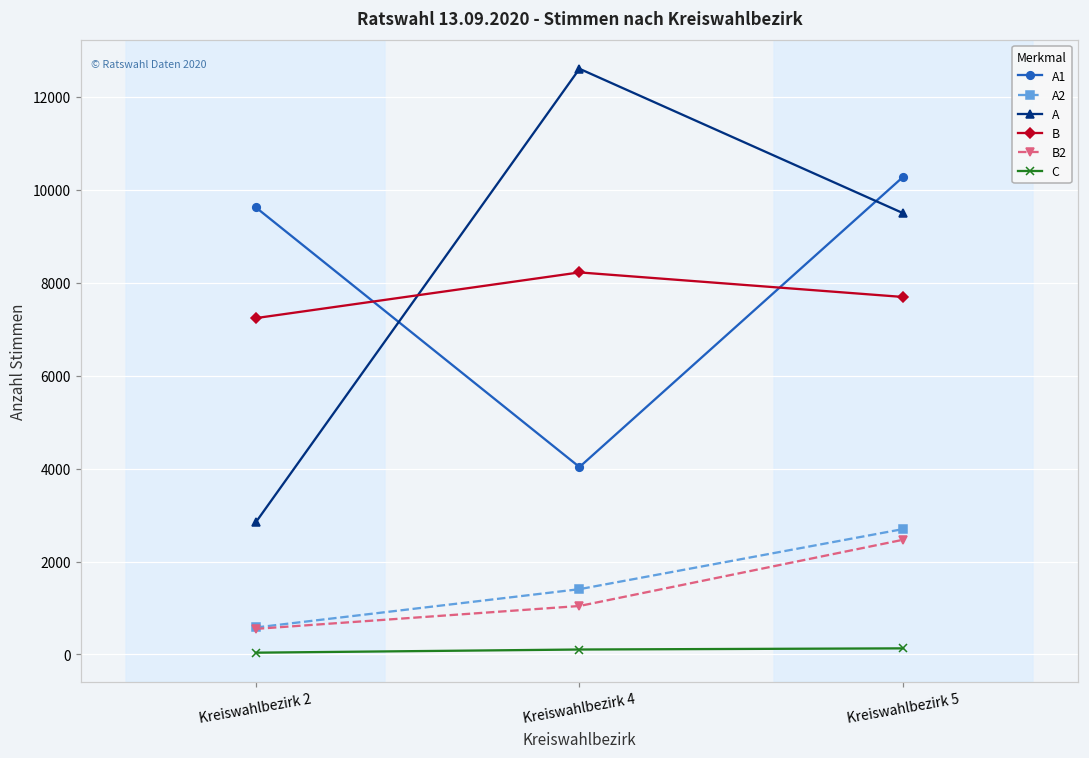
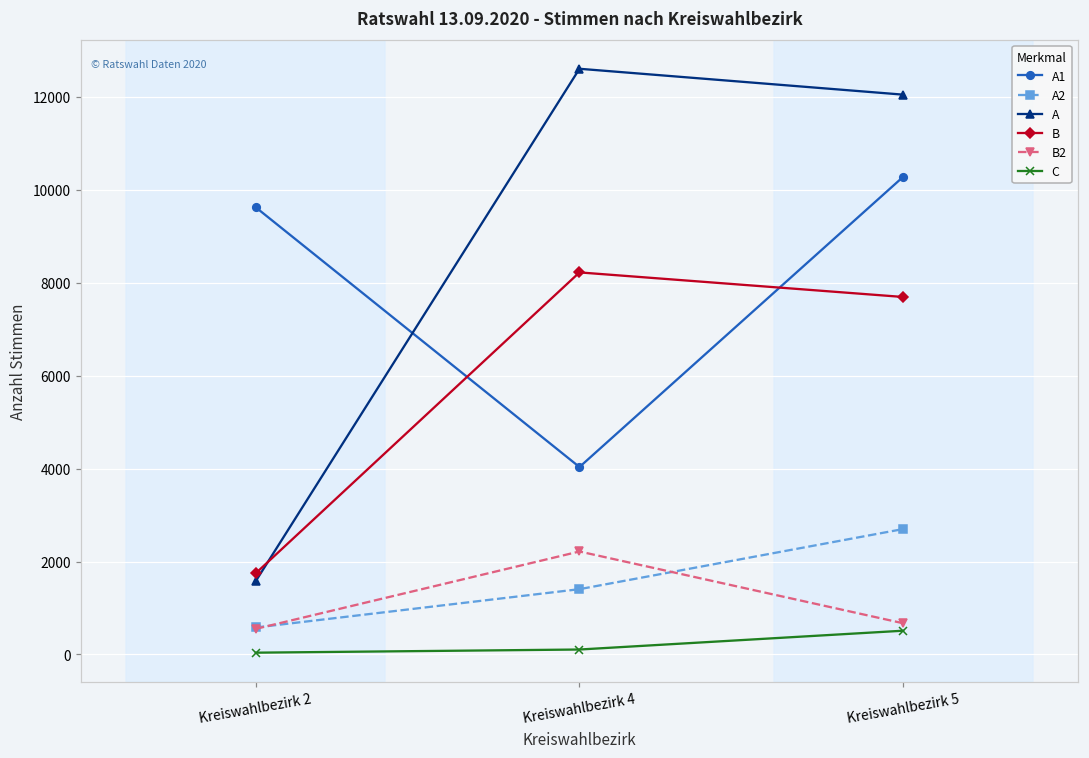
  {
    "A1": {
      "Kreiswahlbezirk 2": 9600,
      "Kreiswahlbezirk 4": 4000,
      "Kreiswahlbezirk 5": 10300
    },
    "A2": {
      "Kreiswahlbezirk 4": 1400,
      "Kreiswahlbezirk 5": 2700
    },
    "A": {
-     "Kreiswahlbezirk 2": 2800,
+     "Kreiswahlbezirk 2": 1600,
      "Kreiswahlbezirk 4": 12600,
-     "Kreiswahlbezirk 5": 9500
+     "Kreiswahlbezirk 5": 12000
    },
    "B": {
-     "Kreiswahlbezirk 2": 7200,
+     "Kreiswahlbezirk 2": 1700,
      "Kreiswahlbezirk 4": 8200,
      "Kreiswahlbezirk 5": 7700
    },
    "B2": {
-     "Kreiswahlbezirk 4": 1000,
-     "Kreiswahlbezirk 5": 2500
+     "Kreiswahlbezirk 4": 2200,
+     "Kreiswahlbezirk 5": 700
    },
    "C": {
      "Kreiswahlbezirk 2": 0,
      "Kreiswahlbezirk 4": 100,
-     "Kreiswahlbezirk 5": 100
+     "Kreiswahlbezirk 5": 500
    }
  }
